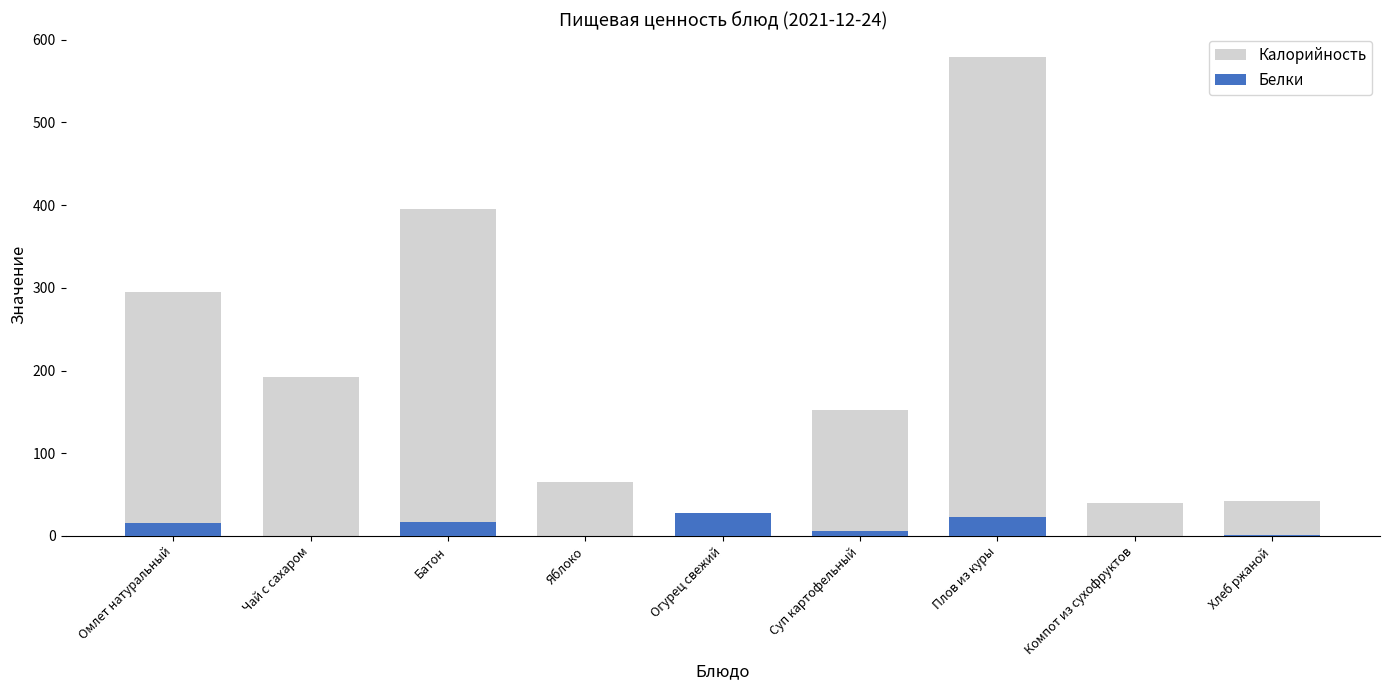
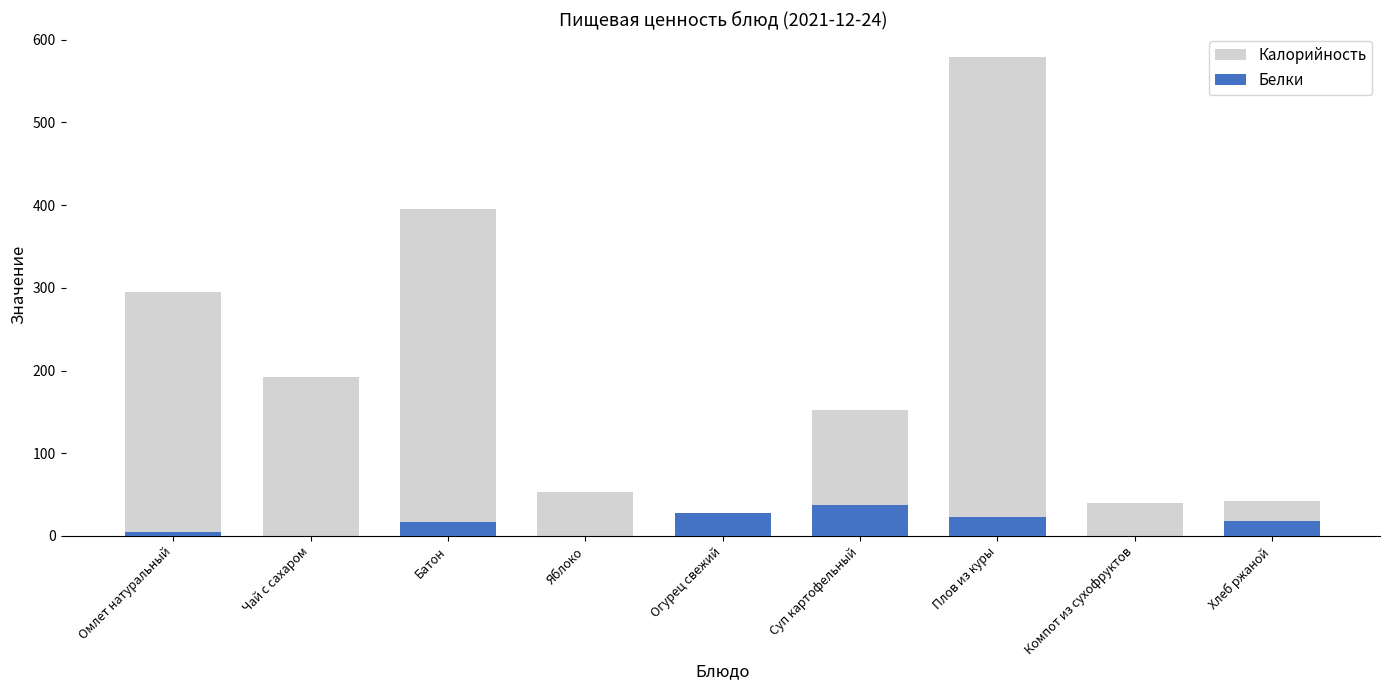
  {
    "Калорийность": {
      "Омлет натуральный": 290,
      "Чай с сахаром": 190,
      "Батон": 400,
-     "Яблоко": 70,
+     "Яблоко": 50,
      "Суп картофельный": 150,
      "Плов из куры": 580,
      "Компот из сухофруктов": 40,
      "Хлеб ржаной": 40
    },
    "Белки": {
-     "Омлет натуральный": 20,
+     "Омлет натуральный": 10,
      "Чай с сахаром": 0,
      "Огурец свежий": 30,
-     "Суп картофельный": 10,
+     "Суп картофельный": 40,
      "Компот из сухофруктов": 0,
-     "Хлеб ржаной": 0
+     "Хлеб ржаной": 20
    }
  }
